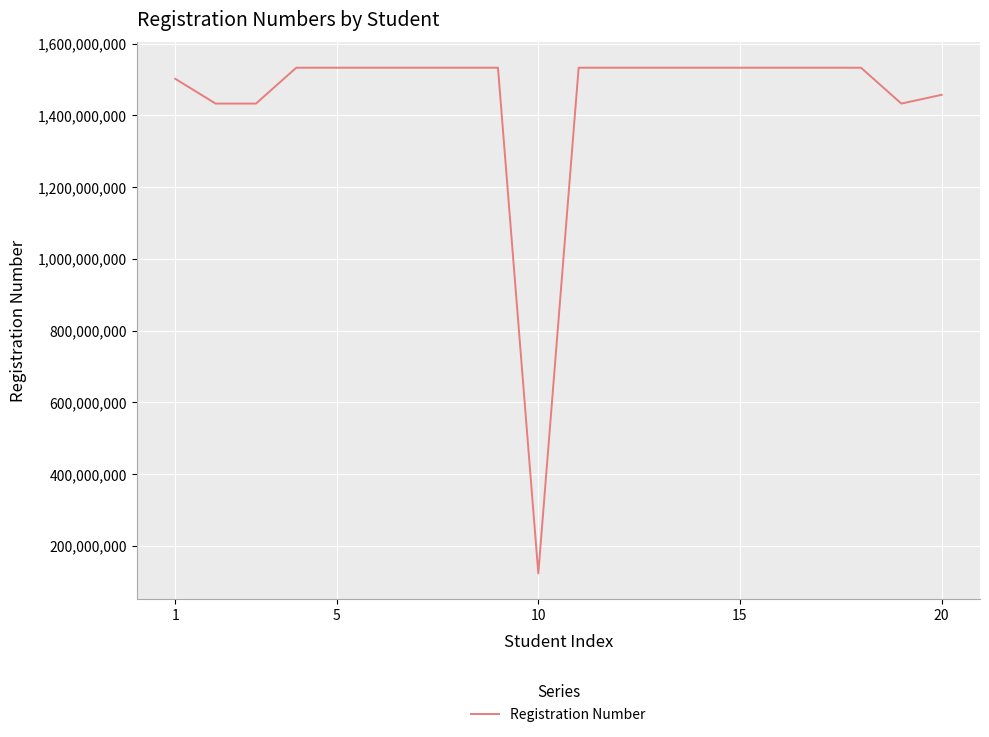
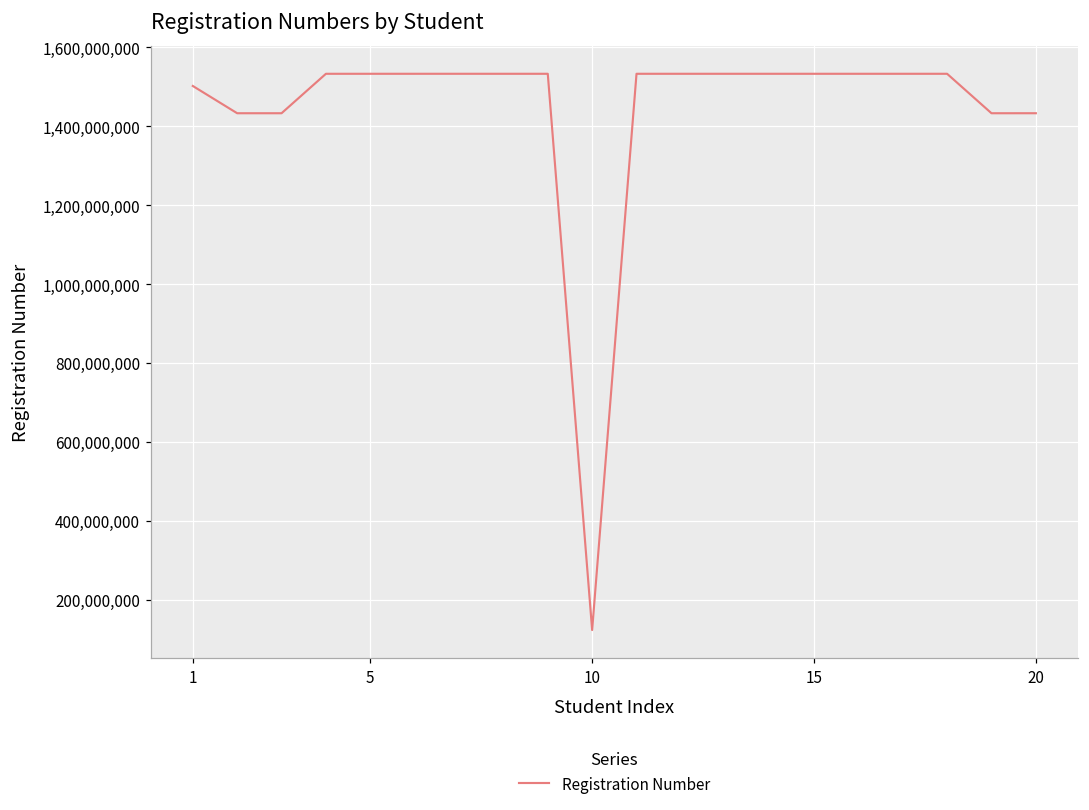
  {
    "1": "1,500,000,000",
    "5": "1,530,000,000",
    "10": "120,000,000",
    "15": "1,530,000,000",
-   "20": "1,460,000,000"
+   "20": "1,430,000,000"
  }
